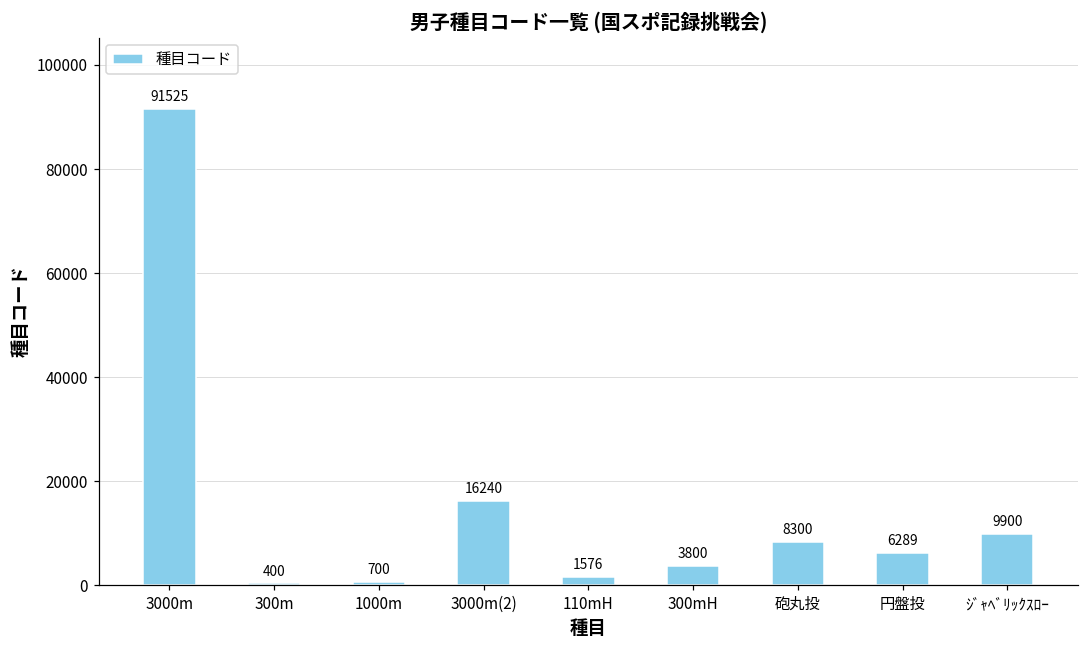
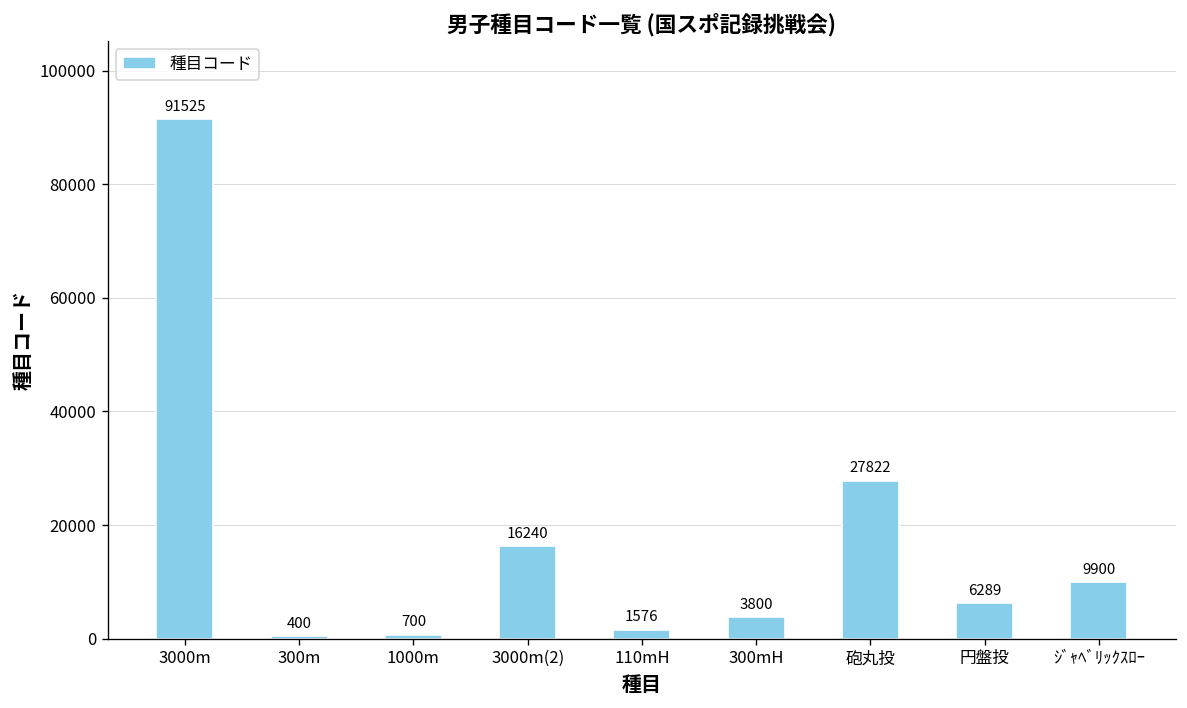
  {
    "3000m": 91525,
    "300m": 400,
    "1000m": 700,
    "3000m(2)": 16240,
    "110mH": 1576,
    "300mH": 3800,
-   "砲丸投": 8300,
+   "砲丸投": 27822,
    "円盤投": 6289,
    "ｼﾞｬﾍﾞﾘｯｸｽﾛｰ": 9900
  }
